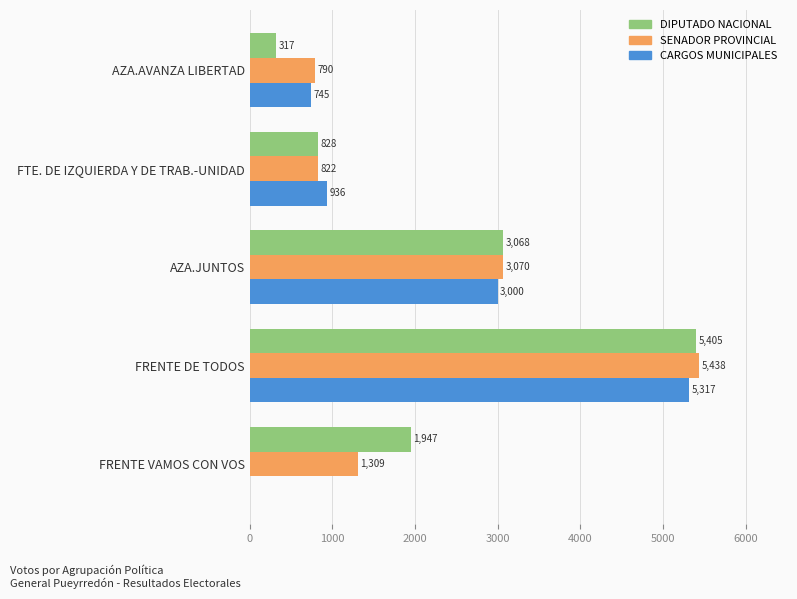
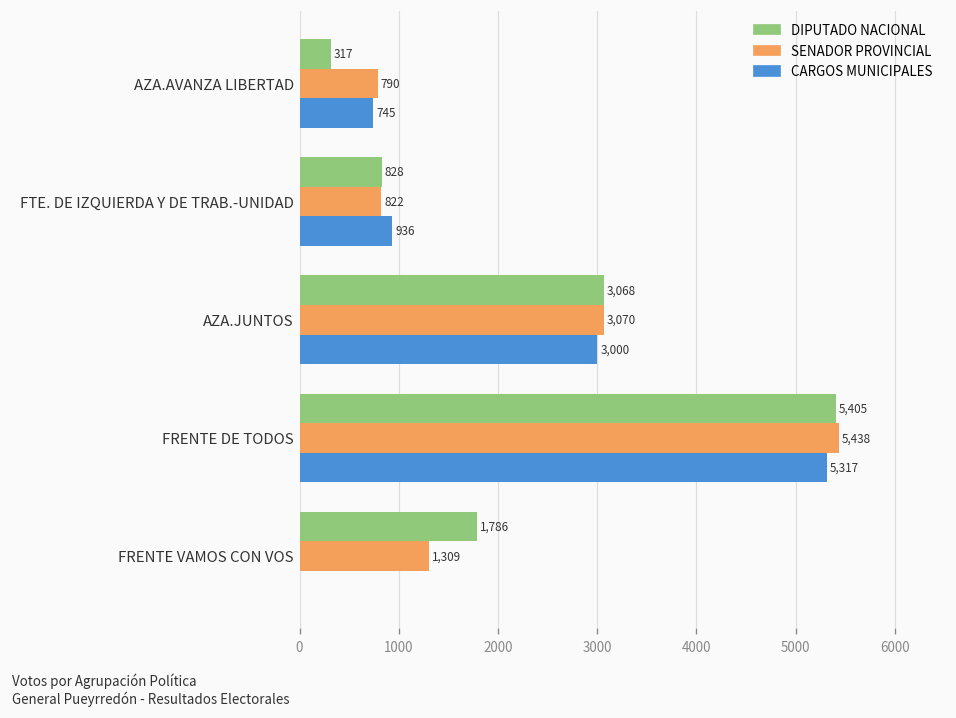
  {
    "DIPUTADO NACIONAL": {
      "AZA.AVANZA LIBERTAD": "317",
      "FTE. DE IZQUIERDA Y DE TRAB.-UNIDAD": "828",
      "AZA.JUNTOS": "3,068",
      "FRENTE DE TODOS": "5,405",
-     "FRENTE VAMOS CON VOS": "1,947"
+     "FRENTE VAMOS CON VOS": "1,786"
    },
    "SENADOR PROVINCIAL": {
      "AZA.AVANZA LIBERTAD": "790",
      "FTE. DE IZQUIERDA Y DE TRAB.-UNIDAD": "822",
      "AZA.JUNTOS": "3,070",
      "FRENTE DE TODOS": "5,438",
      "FRENTE VAMOS CON VOS": "1,309"
    },
    "CARGOS MUNICIPALES": {
      "AZA.AVANZA LIBERTAD": "745",
      "FTE. DE IZQUIERDA Y DE TRAB.-UNIDAD": "936",
      "AZA.JUNTOS": "3,000",
      "FRENTE DE TODOS": "5,317"
    }
  }
